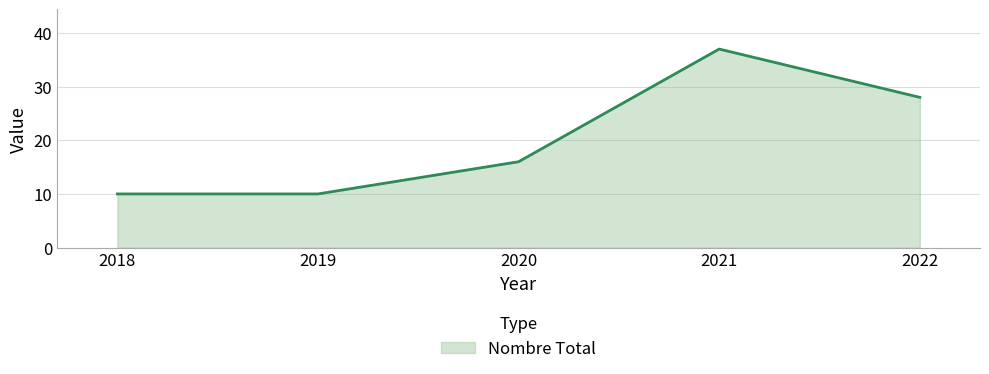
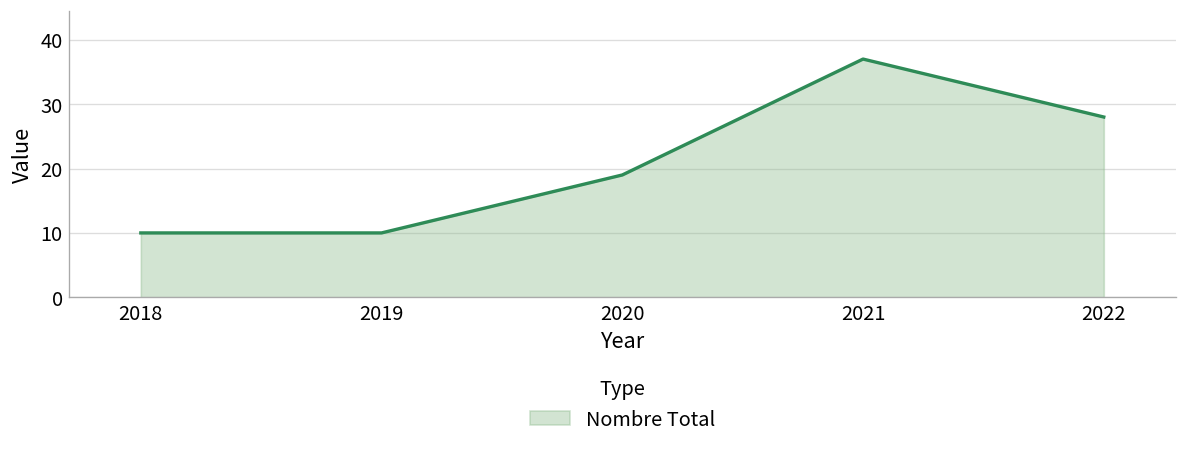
  {
    "2018": 10,
    "2019": 10,
-   "2020": 16,
+   "2020": 19,
    "2021": 37,
    "2022": 28
  }
